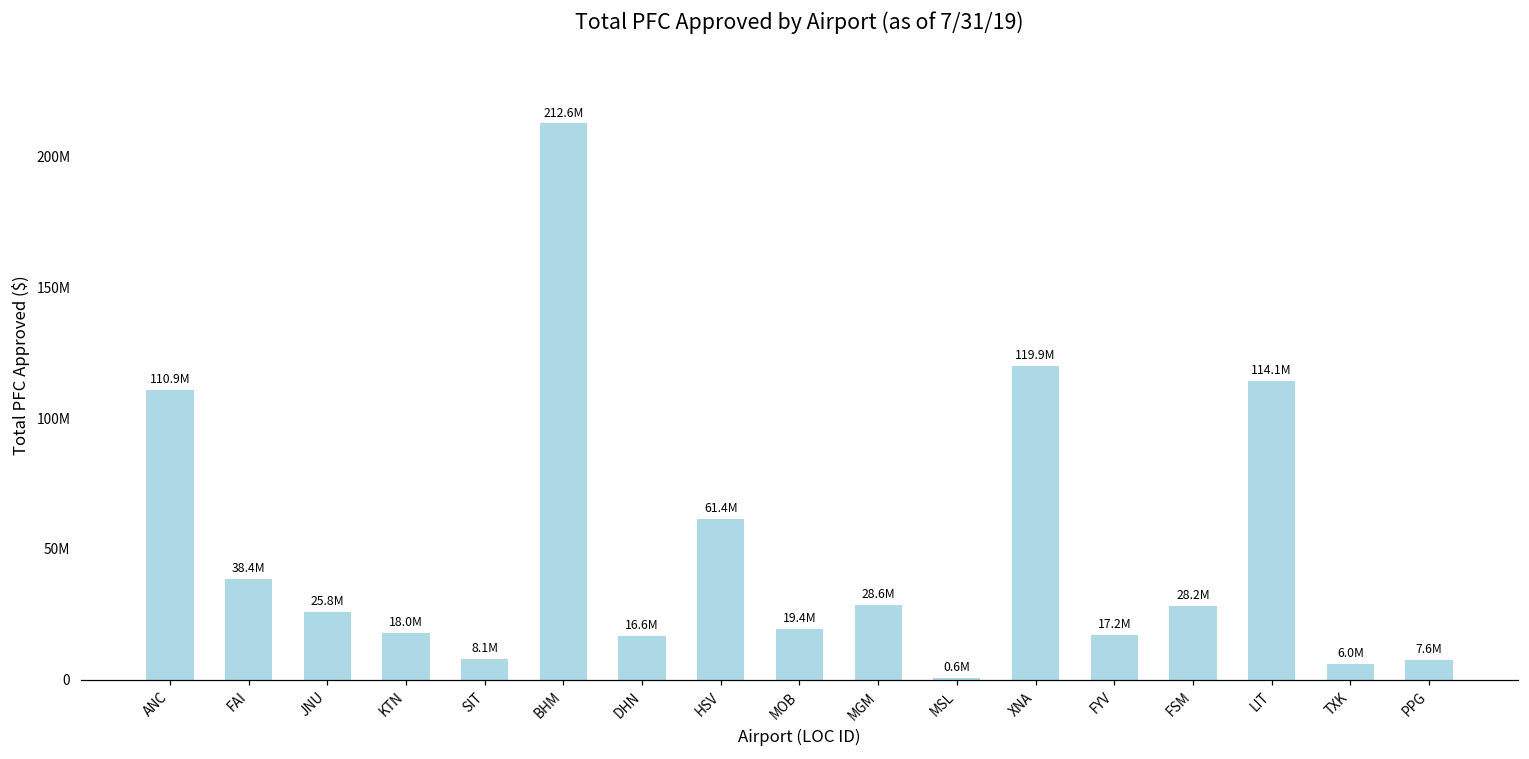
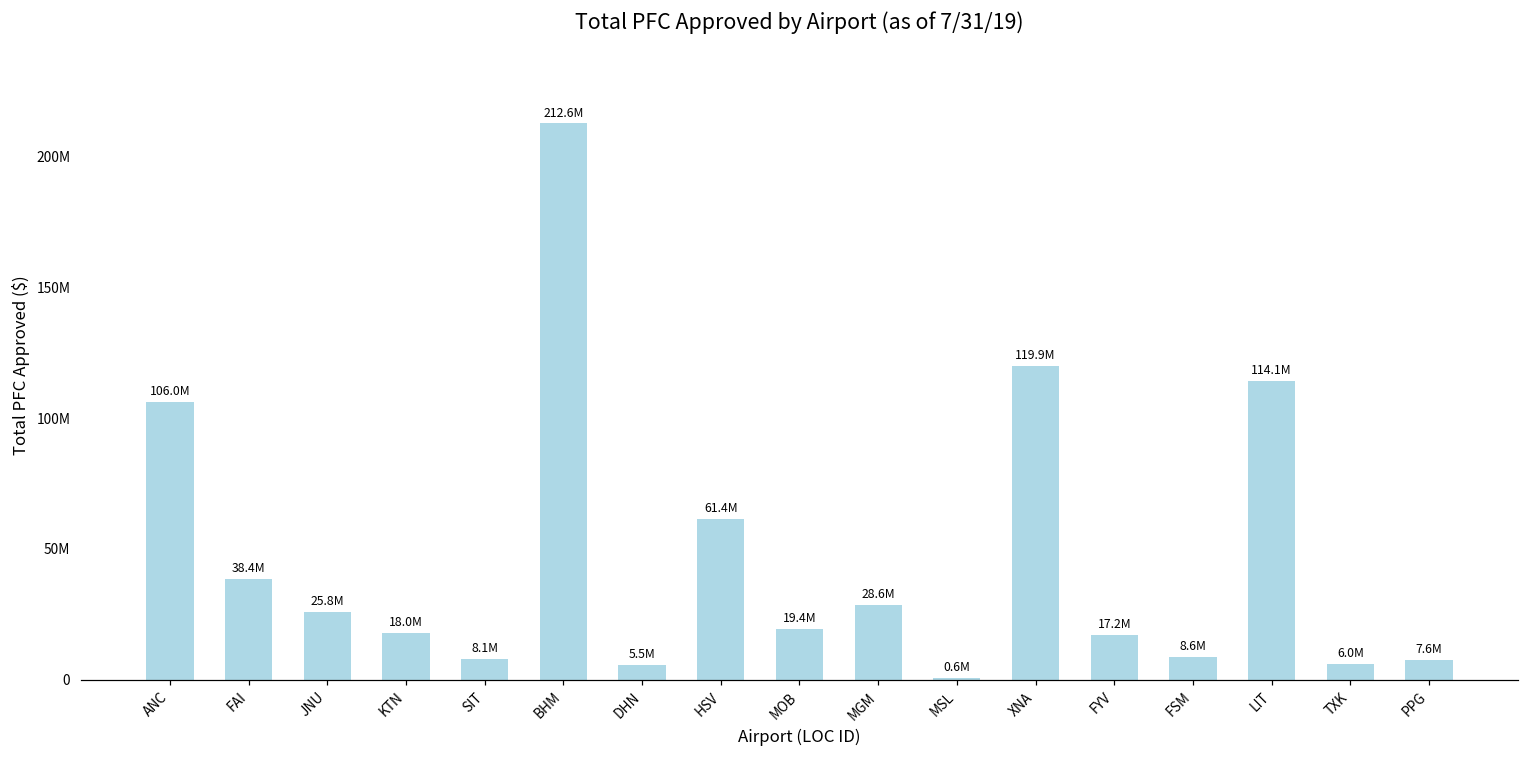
  {
-   "ANC": "110.9M",
+   "ANC": "106.0M",
    "FAI": "38.4M",
    "JNU": "25.8M",
    "KTN": "18.0M",
    "SIT": "8.1M",
    "BHM": "212.6M",
-   "DHN": "16.6M",
+   "DHN": "5.5M",
    "HSV": "61.4M",
    "MOB": "19.4M",
    "MGM": "28.6M",
    "MSL": "0.6M",
    "XNA": "119.9M",
    "FYV": "17.2M",
-   "FSM": "28.2M",
+   "FSM": "8.6M",
    "LIT": "114.1M",
    "TXK": "6.0M",
    "PPG": "7.6M"
  }
